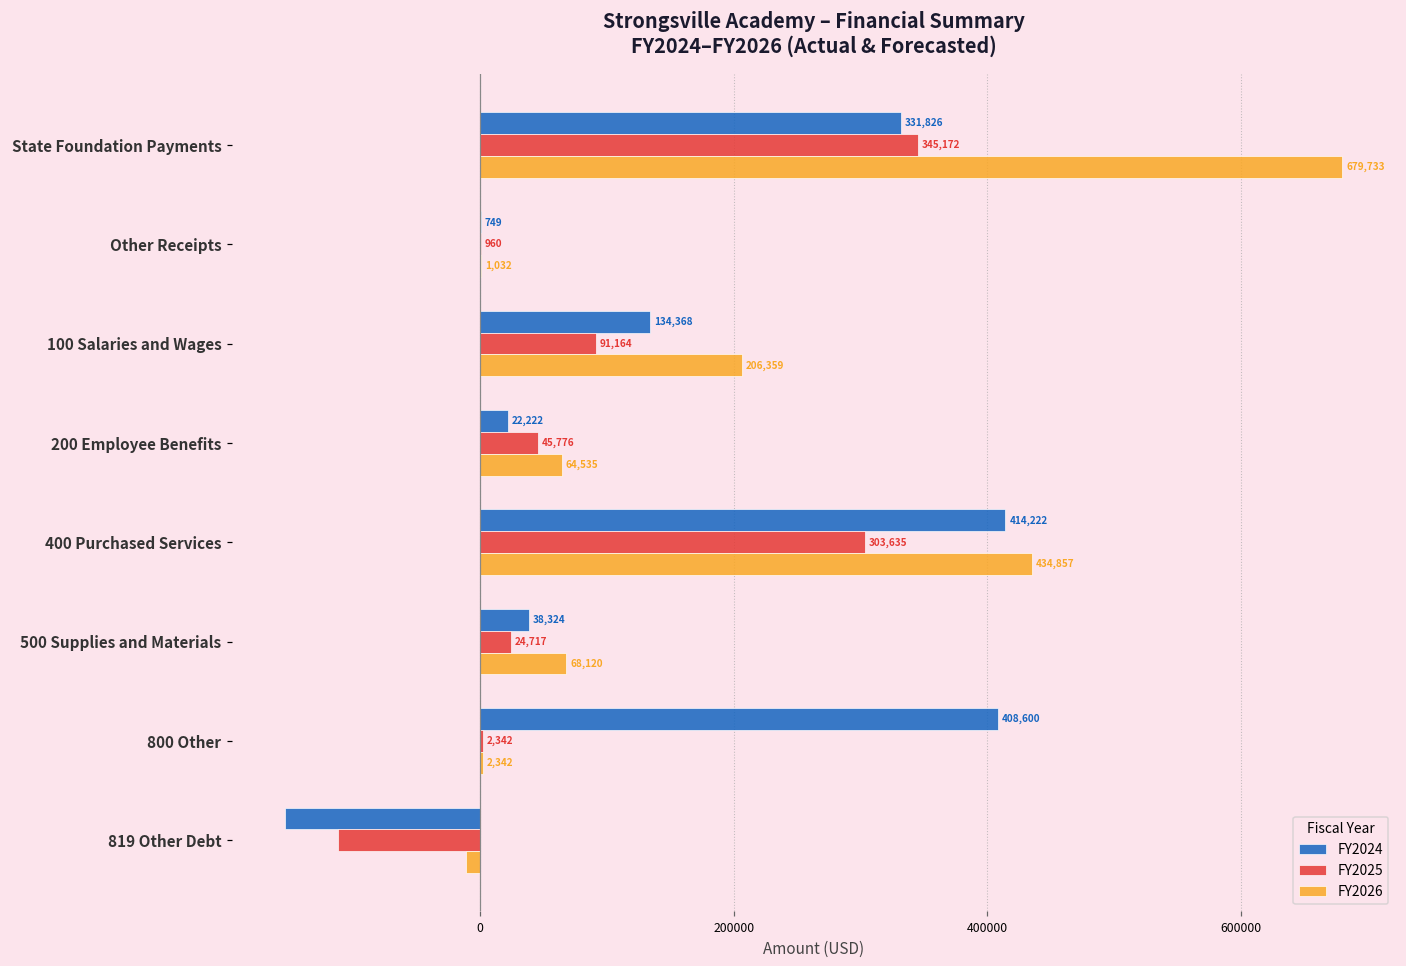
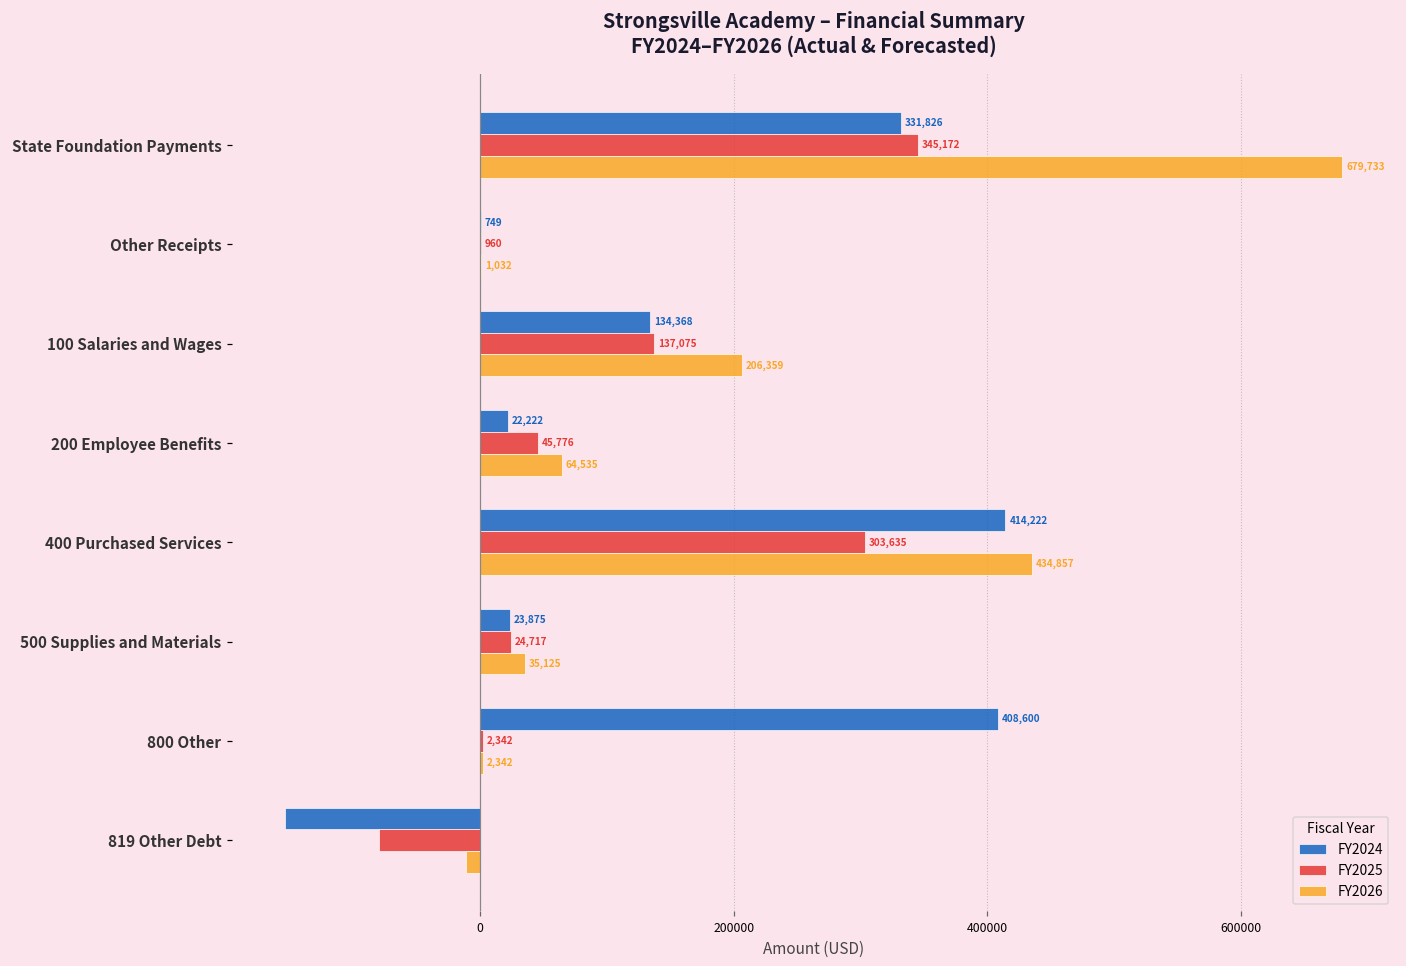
  {
    "FY2024": {
      "State Foundation Payments": "331,826",
      "Other Receipts": "749",
      "100 Salaries and Wages": "134,368",
      "200 Employee Benefits": "22,222",
      "400 Purchased Services": "414,222",
-     "500 Supplies and Materials": "38,324",
+     "500 Supplies and Materials": "23,875",
      "800 Other": "408,600"
    },
    "FY2025": {
      "State Foundation Payments": "345,172",
      "Other Receipts": "960",
-     "100 Salaries and Wages": "91,164",
+     "100 Salaries and Wages": "137,075",
      "200 Employee Benefits": "45,776",
      "400 Purchased Services": "303,635",
      "500 Supplies and Materials": "24,717",
      "800 Other": "2,342",
-     "819 Other Debt": "-112000"
+     "819 Other Debt": "-80000"
    },
    "FY2026": {
      "State Foundation Payments": "679,733",
      "Other Receipts": "1,032",
      "100 Salaries and Wages": "206,359",
      "200 Employee Benefits": "64,535",
      "400 Purchased Services": "434,857",
-     "500 Supplies and Materials": "68,120",
+     "500 Supplies and Materials": "35,125",
      "800 Other": "2,342"
    }
  }
